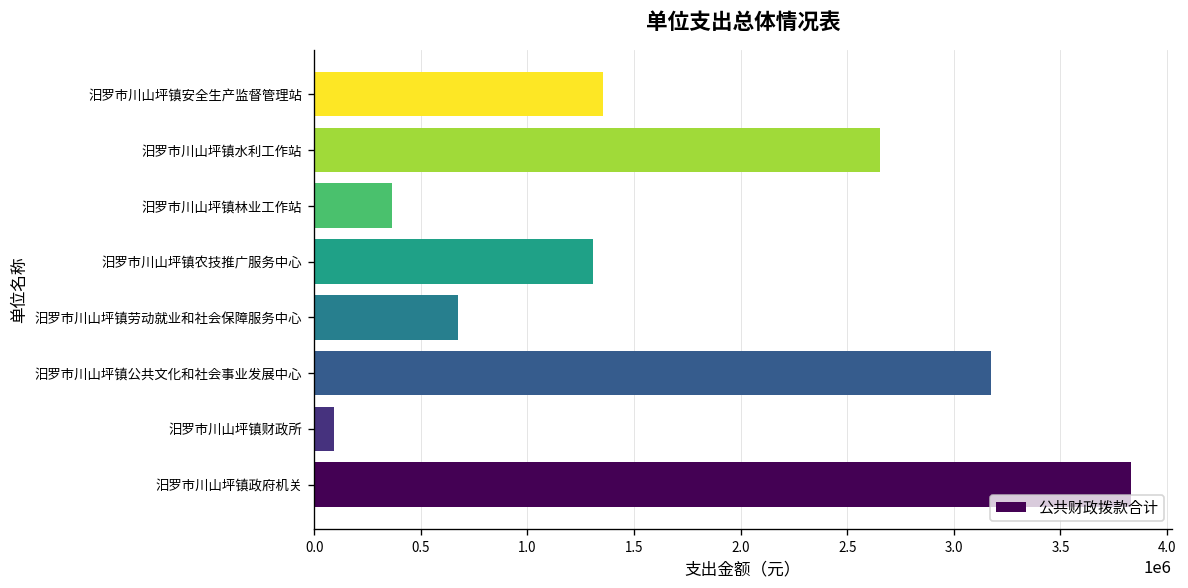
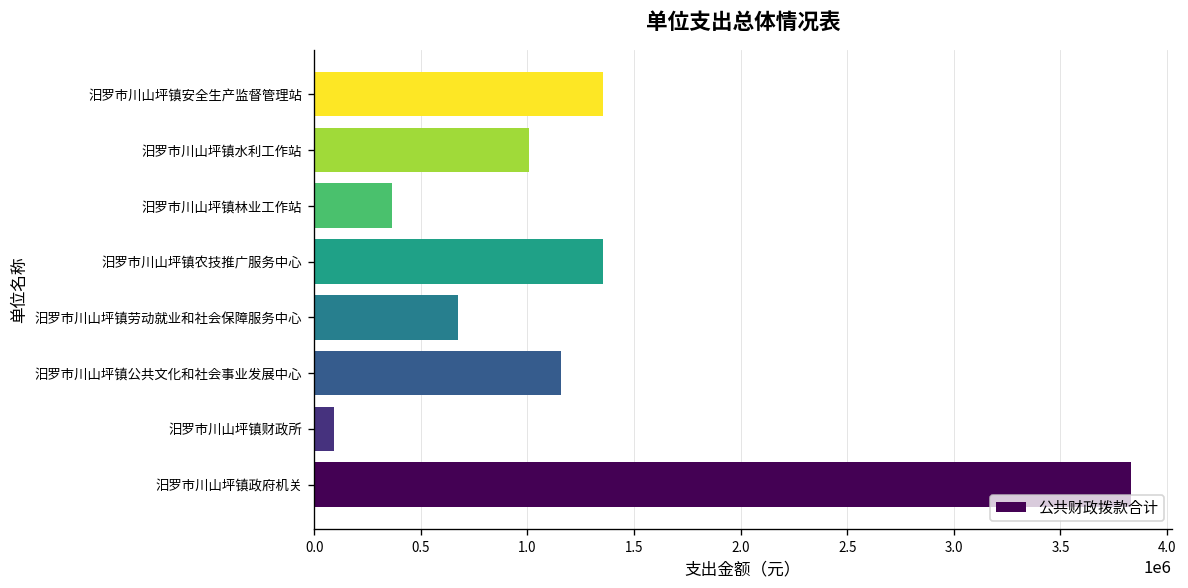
  {
    "汨罗市川山坪镇安全生产监督管理站": 1360000,
-   "汨罗市川山坪镇水利工作站": 2650000,
+   "汨罗市川山坪镇水利工作站": 1010000,
    "汨罗市川山坪镇林业工作站": 370000,
-   "汨罗市川山坪镇农技推广服务中心": 1310000,
+   "汨罗市川山坪镇农技推广服务中心": 1350000,
    "汨罗市川山坪镇劳动就业和社会保障服务中心": 680000,
-   "汨罗市川山坪镇公共文化和社会事业发展中心": 3180000,
+   "汨罗市川山坪镇公共文化和社会事业发展中心": 1160000,
    "汨罗市川山坪镇财政所": 90000,
    "汨罗市川山坪镇政府机关": 3830000
  }
